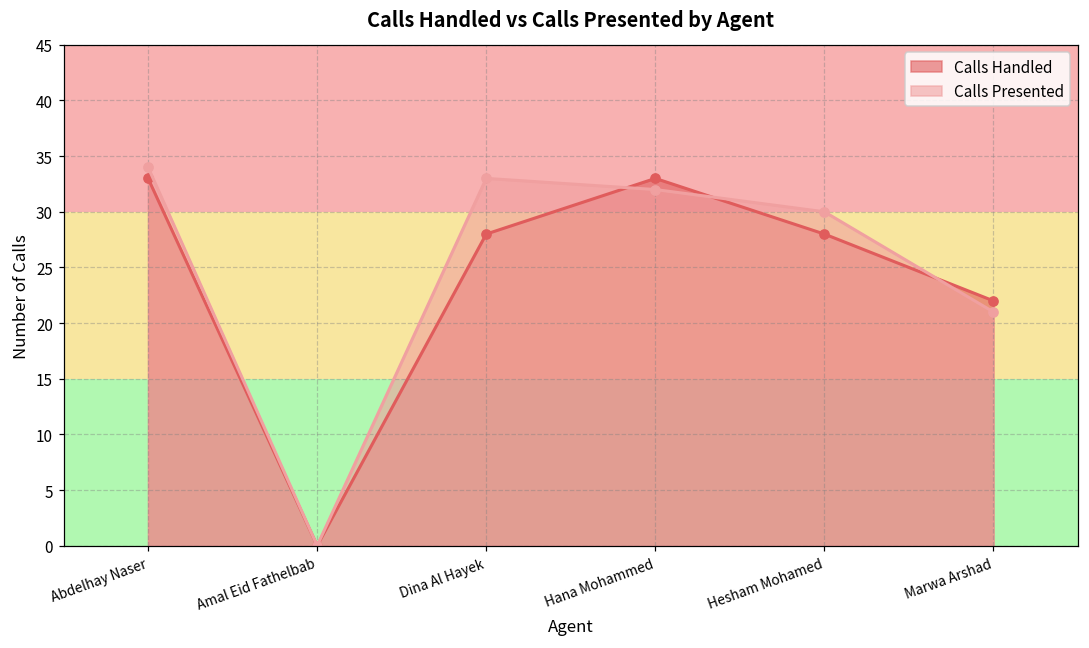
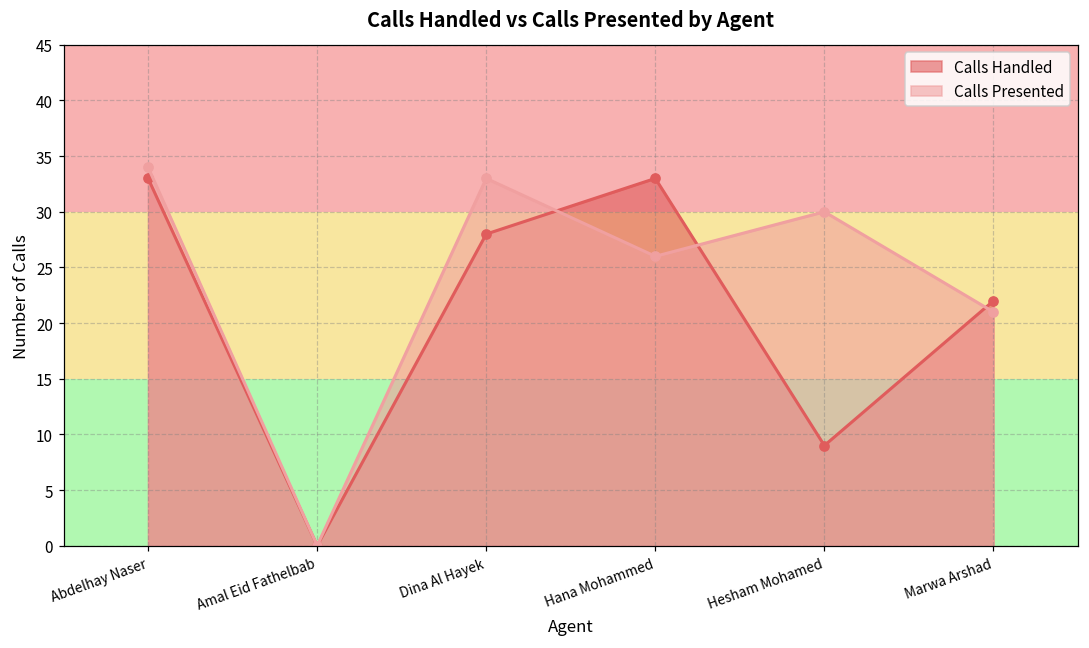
  {
    "Calls Handled": {
      "Abdelhay Naser": 33,
      "Dina Al Hayek": 28,
      "Hana Mohammed": 33,
-     "Hesham Mohamed": 28,
+     "Hesham Mohamed": 9,
      "Marwa Arshad": 22
    },
    "Calls Presented": {
      "Abdelhay Naser": 34,
      "Dina Al Hayek": 33,
-     "Hana Mohammed": 32,
+     "Hana Mohammed": 26,
      "Hesham Mohamed": 30,
      "Marwa Arshad": 21
    }
  }
